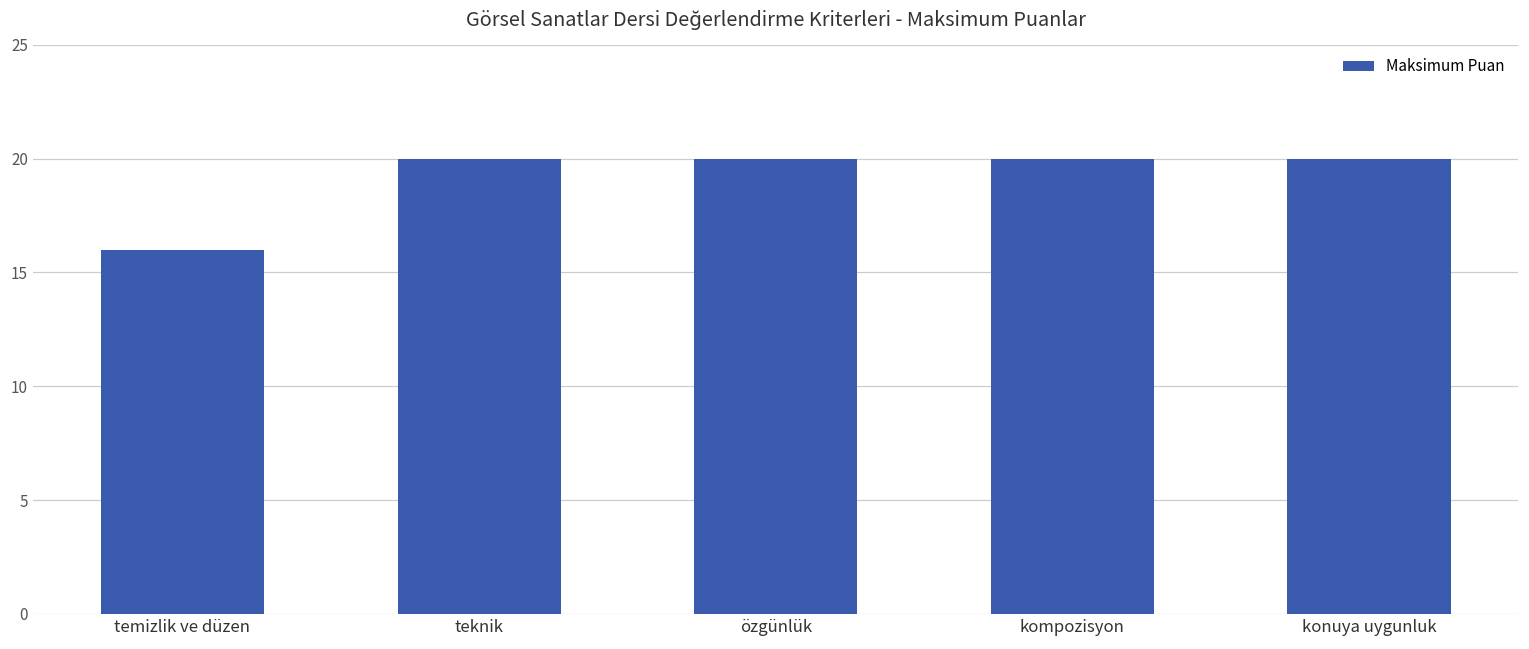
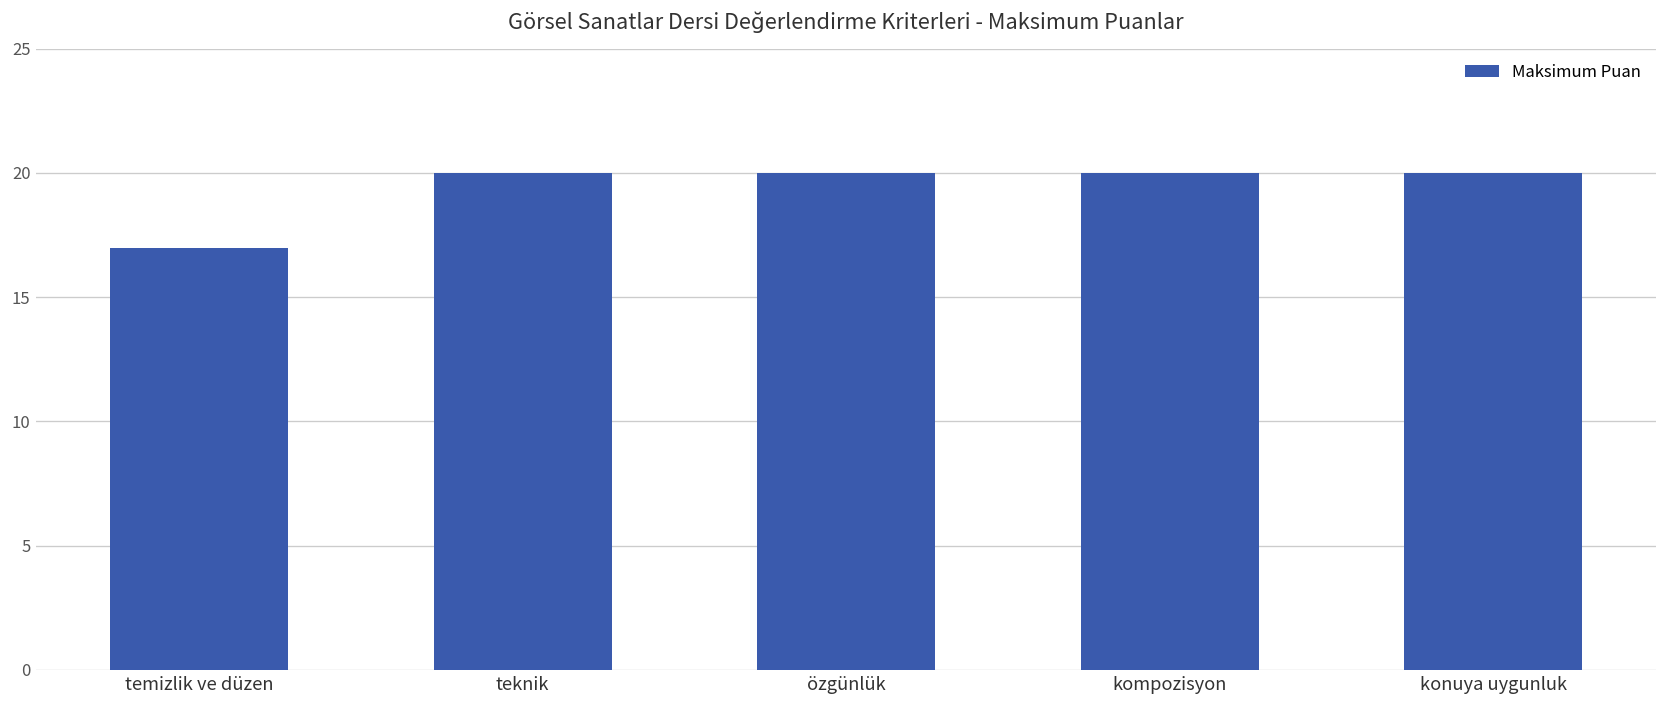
  {
-   "temizlik ve düzen": 16,
+   "temizlik ve düzen": 17,
    "teknik": 20,
    "özgünlük": 20,
    "kompozisyon": 20,
    "konuya uygunluk": 20
  }
